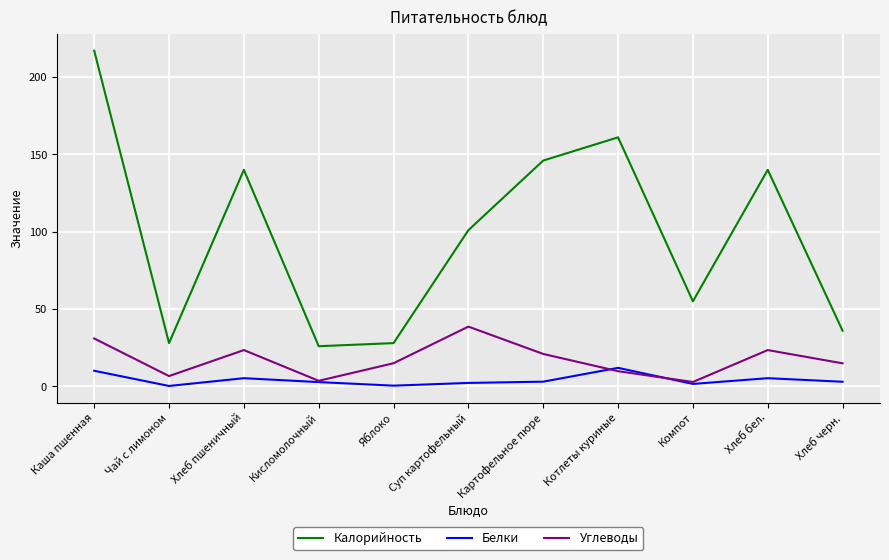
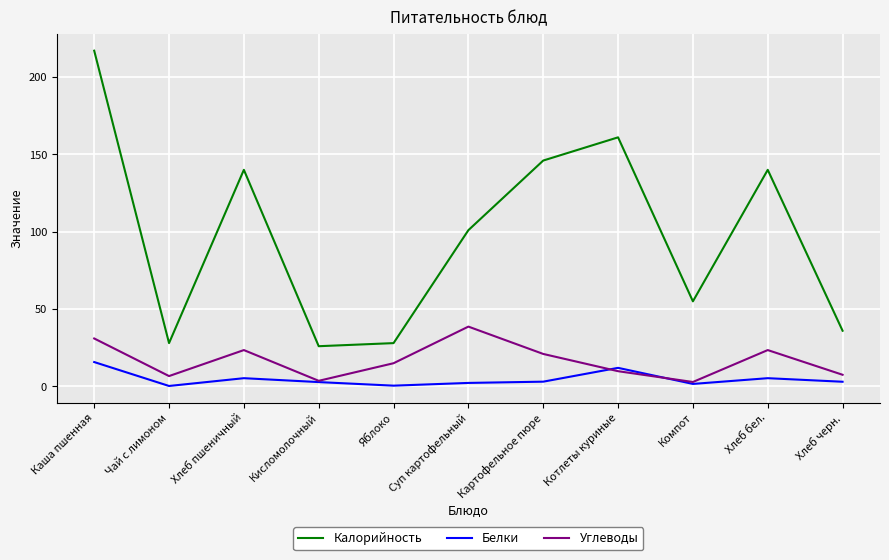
  {
    "Калорийность": {
      "Каша пшенная": 217,
      "Чай с лимоном": 28,
      "Хлеб пшеничный": 140,
      "Кисломолочный": 26,
      "Яблоко": 28,
      "Суп картофельный": 101,
      "Картофельное пюре": 146,
      "Котлеты куриные": 161,
      "Компот": 55,
      "Хлеб бел.": 140,
      "Хлеб черн.": 36
    },
    "Белки": {
-     "Каша пшенная": 10,
+     "Каша пшенная": 16,
      "Чай с лимоном": 0,
      "Хлеб пшеничный": 5,
      "Яблоко": 1,
      "Суп картофельный": 2,
      "Картофельное пюре": 3,
      "Котлеты куриные": 12,
      "Хлеб бел.": 5,
      "Хлеб черн.": 3
    },
    "Углеводы": {
      "Каша пшенная": 31,
      "Чай с лимоном": 7,
      "Хлеб пшеничный": 24,
      "Яблоко": 15,
      "Суп картофельный": 39,
      "Картофельное пюре": 21,
      "Котлеты куриные": 10,
      "Хлеб бел.": 24,
-     "Хлеб черн.": 15
+     "Хлеб черн.": 8
    }
  }
